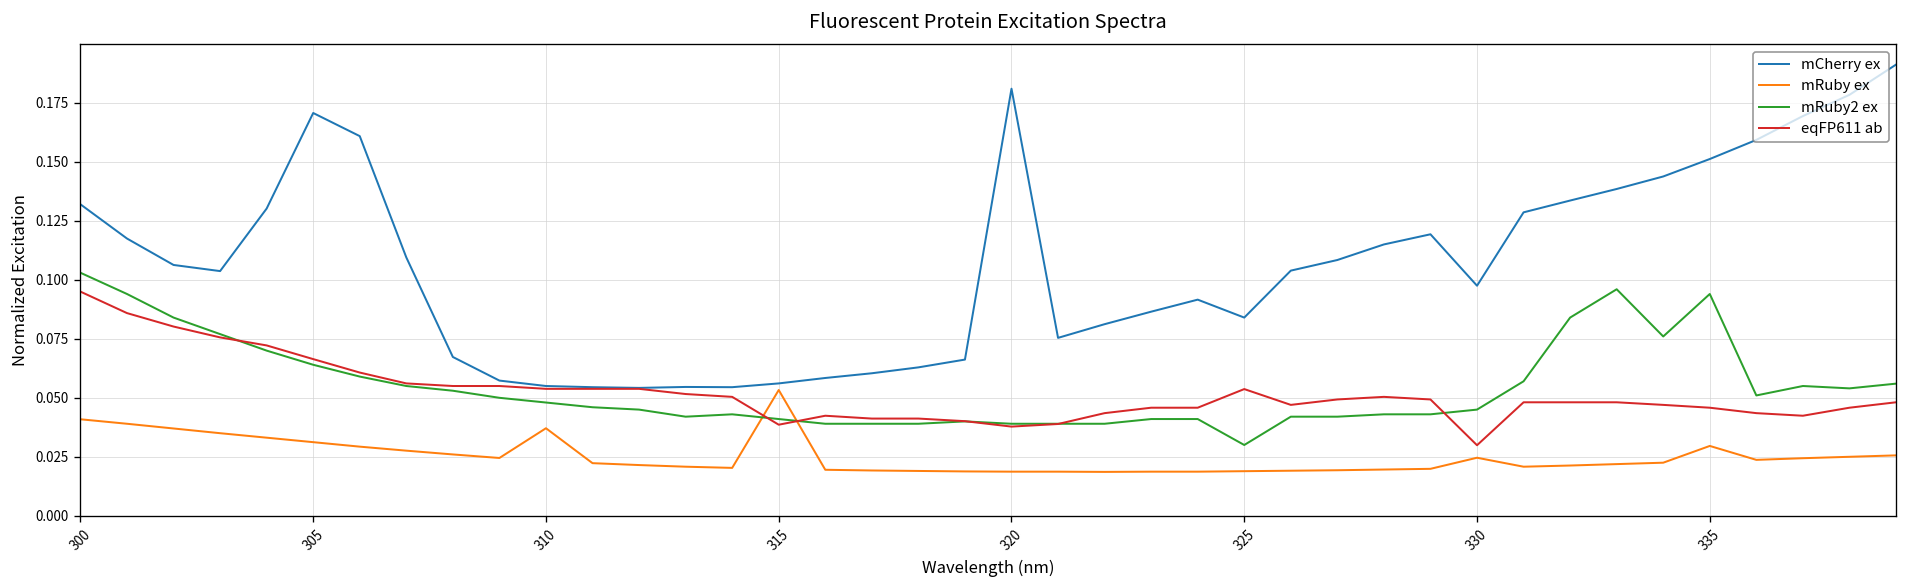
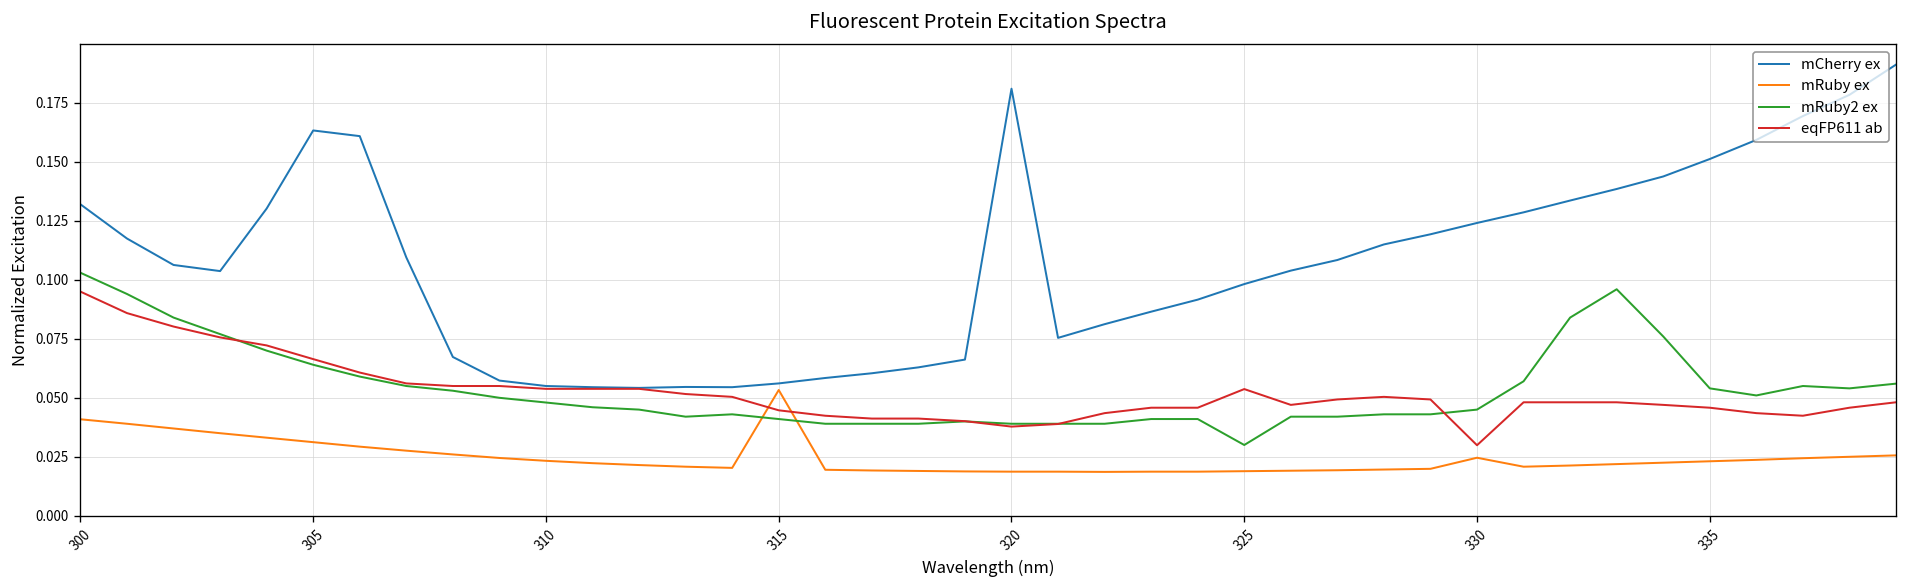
  {
    "mCherry ex": {
      "300": 0.132,
-     "305": 0.171,
+     "305": 0.163,
      "315": 0.056,
      "320": 0.181,
-     "325": 0.084,
-     "330": 0.098,
+     "325": 0.098,
+     "330": 0.124,
      "335": 0.151
    },
    "mRuby ex": {
      "300": 0.041,
      "305": 0.031,
-     "310": 0.037,
+     "310": 0.023,
      "315": 0.053,
      "320": 0.019,
      "325": 0.019,
      "330": 0.025,
-     "335": 0.030
+     "335": 0.023
    },
    "mRuby2 ex": {
      "300": 0.103,
      "305": 0.064,
      "310": 0.048,
      "315": 0.041,
      "325": 0.030,
      "330": 0.045,
-     "335": 0.094
+     "335": 0.054
    },
    "eqFP611 ab": {
      "300": 0.095,
      "305": 0.066,
-     "315": 0.039,
+     "315": 0.045,
      "325": 0.054,
      "330": 0.030,
      "335": 0.046
    }
  }
